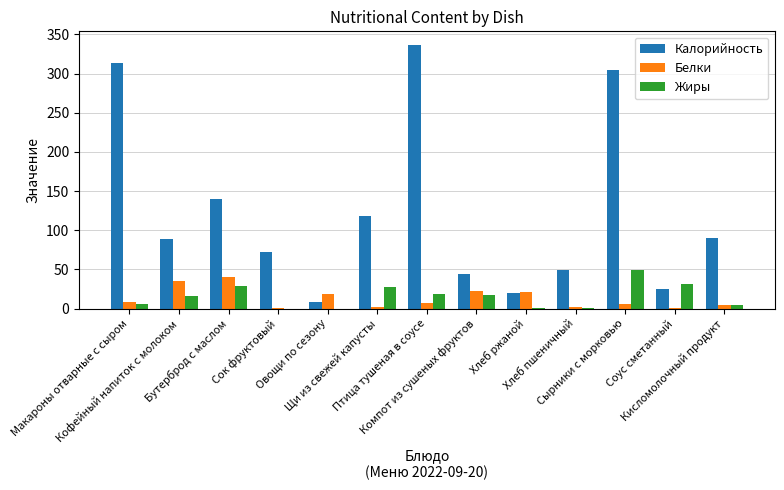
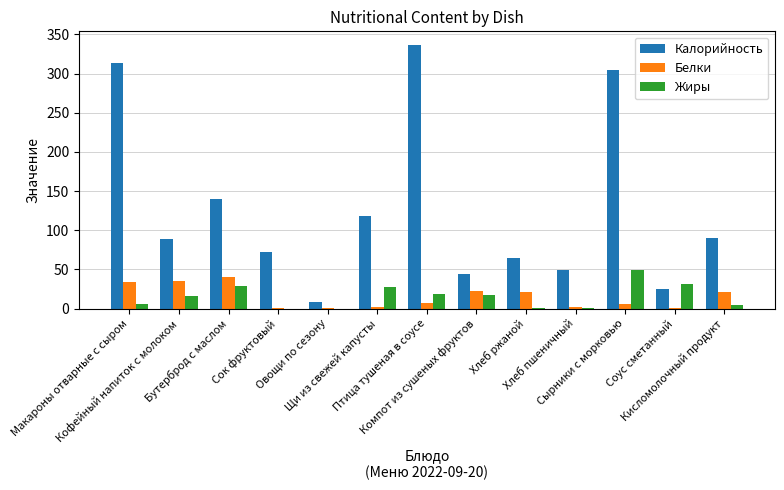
  {
    "Калорийность": {
      "Макароны отварные с сыром": 310,
      "Кофейный напиток с молоком": 90,
      "Бутерброд с маслом": 140,
      "Сок фруктовый": 70,
      "Овощи по сезону": 10,
      "Щи из свежей капусты": 120,
      "Птица тушеная в соусе": 340,
      "Компот из сушеных фруктов": 40,
-     "Хлеб ржаной": 20,
+     "Хлеб ржаной": 70,
      "Хлеб пшеничный": 50,
      "Сырники с морковью": 300,
      "Соус сметанный": 20,
      "Кисломолочный продукт": 90
    },
    "Белки": {
-     "Макароны отварные с сыром": 10,
+     "Макароны отварные с сыром": 30,
      "Кофейный напиток с молоком": 30,
      "Бутерброд с маслом": 40,
-     "Овощи по сезону": 20,
+     "Овощи по сезону": 0,
      "Птица тушеная в соусе": 10,
      "Компот из сушеных фруктов": 20,
      "Хлеб ржаной": 20,
      "Сырники с морковью": 10,
-     "Кисломолочный продукт": 10
+     "Кисломолочный продукт": 20
    },
    "Жиры": {
      "Макароны отварные с сыром": 10,
      "Кофейный напиток с молоком": 20,
      "Бутерброд с маслом": 30,
      "Сок фруктовый": 0,
      "Щи из свежей капусты": 30,
      "Птица тушеная в соусе": 20,
      "Компот из сушеных фруктов": 20,
      "Сырники с морковью": 50,
      "Соус сметанный": 30,
      "Кисломолочный продукт": 0
    }
  }
